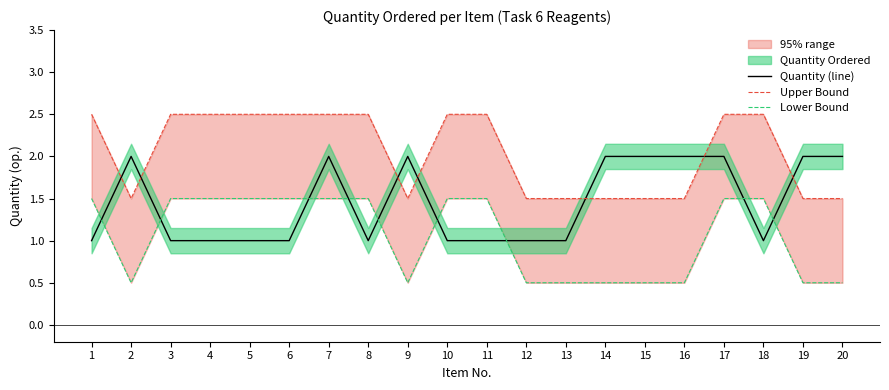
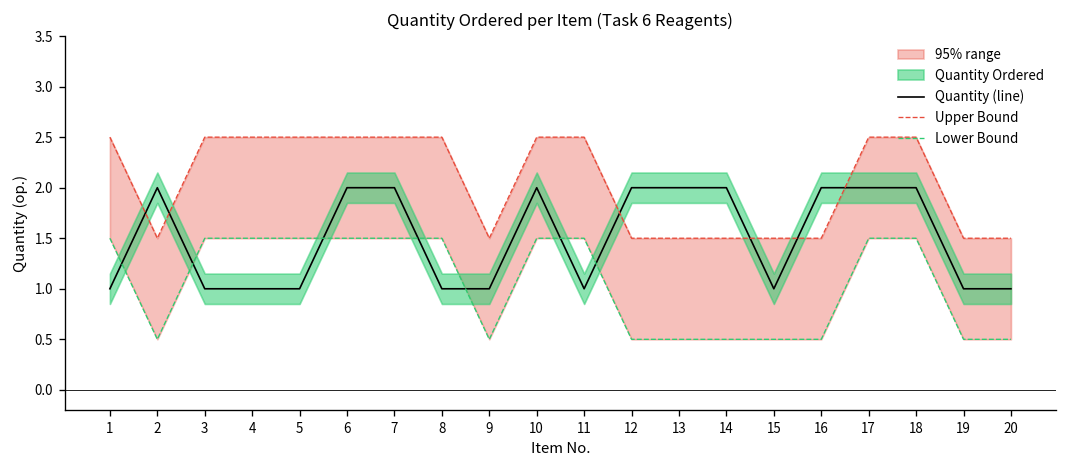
  {
    "Quantity (line)": {
      "1": 1,
      "2": 2,
      "3": 1,
      "4": 1,
      "5": 1,
-     "6": 1,
+     "6": 2,
      "7": 2,
      "8": 1,
-     "9": 2,
-     "10": 1,
+     "9": 1,
+     "10": 2,
      "11": 1,
-     "12": 1,
-     "13": 1,
+     "12": 2,
+     "13": 2,
      "14": 2,
-     "15": 2,
+     "15": 1,
      "16": 2,
      "17": 2,
-     "18": 1,
-     "19": 2,
-     "20": 2
+     "18": 2,
+     "19": 1,
+     "20": 1
    },
    "95% range": {
      "1": 2.5,
      "2": 1.5,
      "3": 2.5,
      "4": 2.5,
      "5": 2.5,
      "6": 2.5,
      "7": 2.5,
      "8": 2.5,
      "9": 1.5,
      "10": 2.5,
      "11": 2.5,
      "12": 1.5,
      "13": 1.5,
      "14": 1.5,
      "15": 1.5,
      "16": 1.5,
      "17": 2.5,
      "18": 2.5,
      "19": 1.5,
      "20": 1.5
    }
  }
